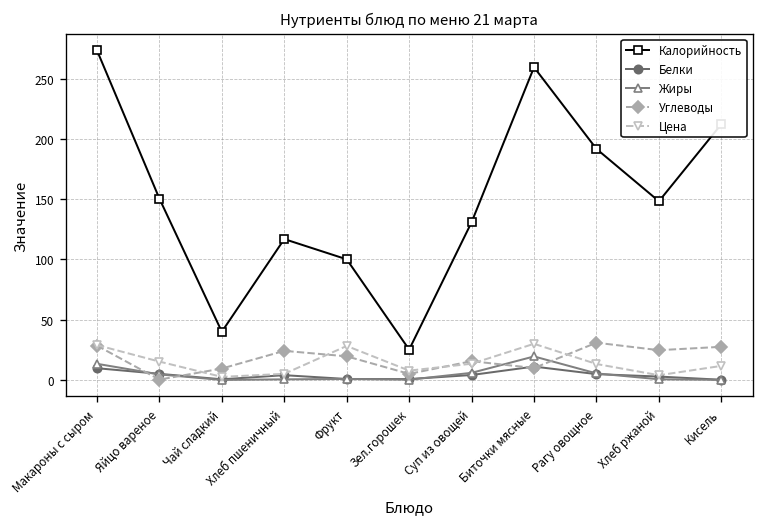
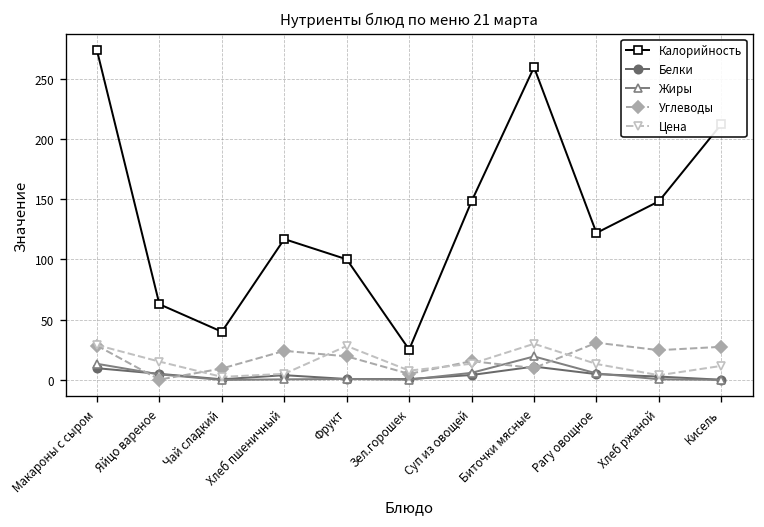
  {
    "Калорийность": {
      "Макароны с сыром": 274,
-     "Яйцо вареное": 150,
+     "Яйцо вареное": 63,
      "Чай сладкий": 40,
      "Хлеб пшеничный": 117,
      "Фрукт": 100,
      "Зел.горошек": 25,
-     "Суп из овощей": 131,
+     "Суп из овощей": 148,
      "Биточки мясные": 260,
-     "Рагу овощное": 192,
+     "Рагу овощное": 122,
      "Хлеб ржаной": 148
    }
  }
